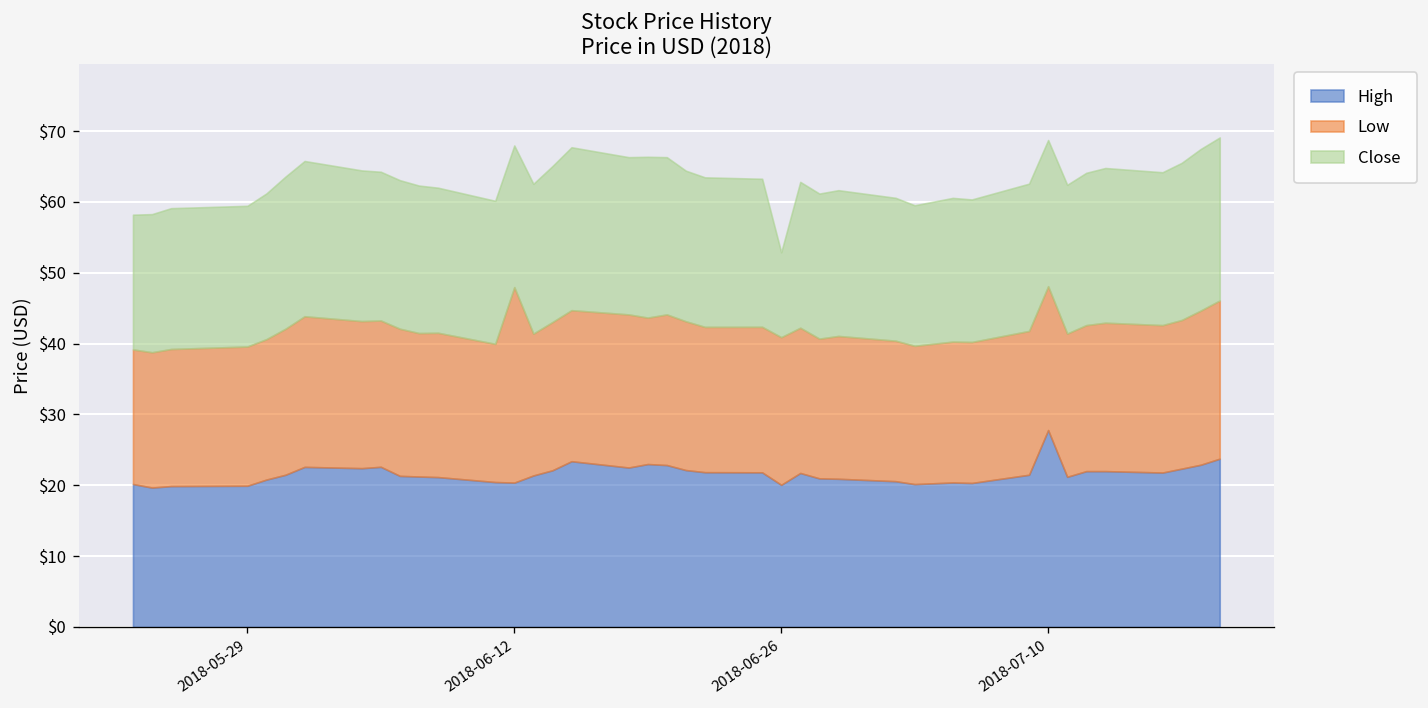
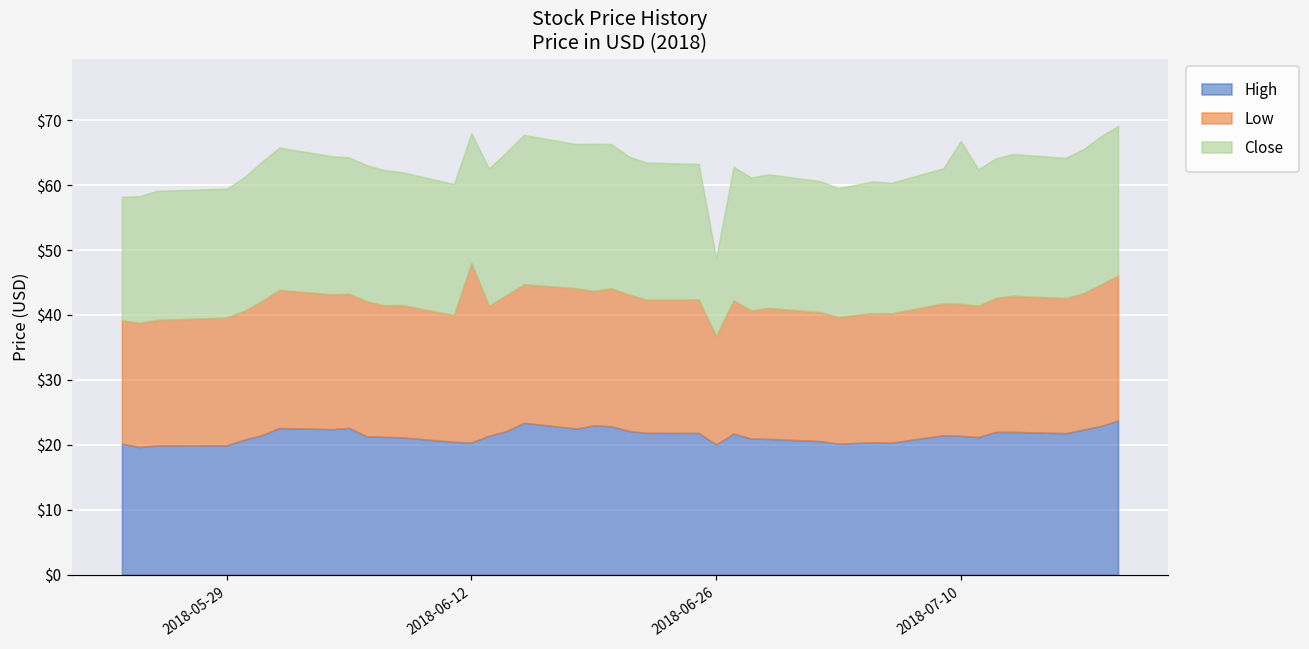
  {
    "High": {
      "2018-05-29": "$20",
      "2018-06-12": "$20",
      "2018-06-26": "$20",
-     "2018-07-10": "$28"
+     "2018-07-10": "$21"
    },
    "Low": {
      "2018-05-29": "$20",
      "2018-06-12": "$28",
-     "2018-06-26": "$21",
+     "2018-06-26": "$17",
      "2018-07-10": "$20"
    },
    "Close": {
      "2018-05-29": "$20",
      "2018-06-12": "$20",
      "2018-06-26": "$12",
-     "2018-07-10": "$21"
+     "2018-07-10": "$25"
    }
  }
